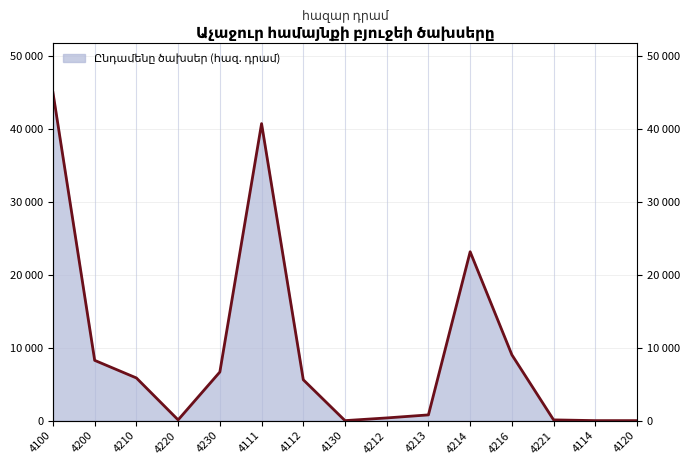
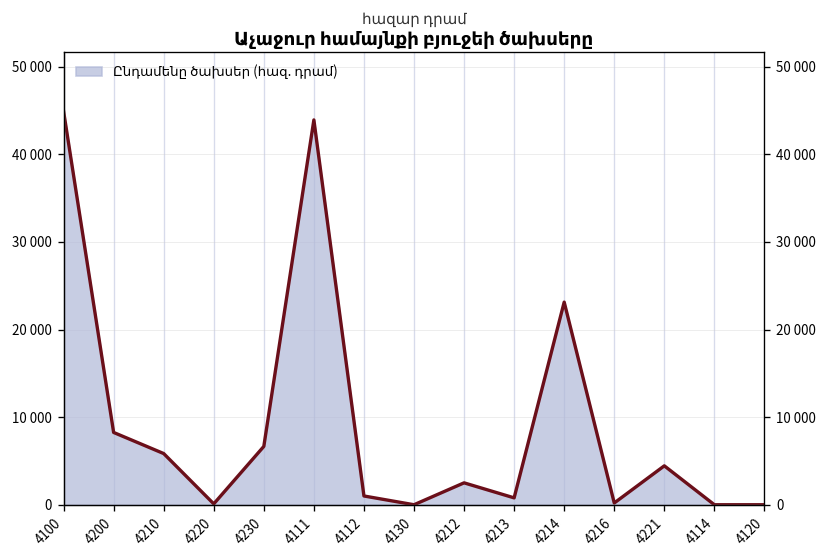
  {
    "4100": 45000,
    "4200": 8000,
    "4210": 6000,
    "4220": 0,
    "4230": 7000,
-   "4111": 41000,
-   "4112": 6000,
+   "4111": 44000,
+   "4112": 1000,
    "4130": 0,
-   "4212": 0,
+   "4212": 3000,
    "4213": 1000,
    "4214": 23000,
-   "4216": 9000,
-   "4221": 0,
+   "4216": 0,
+   "4221": 4000,
    "4114": 0,
    "4120": 0
  }
